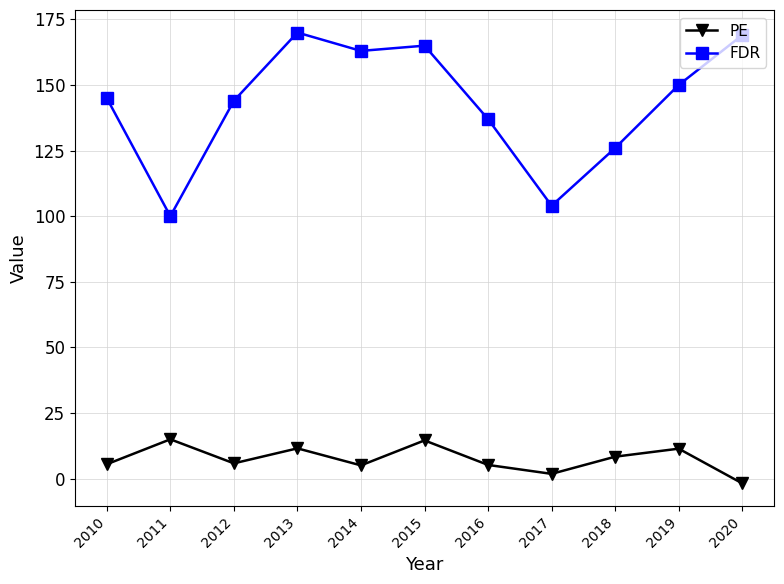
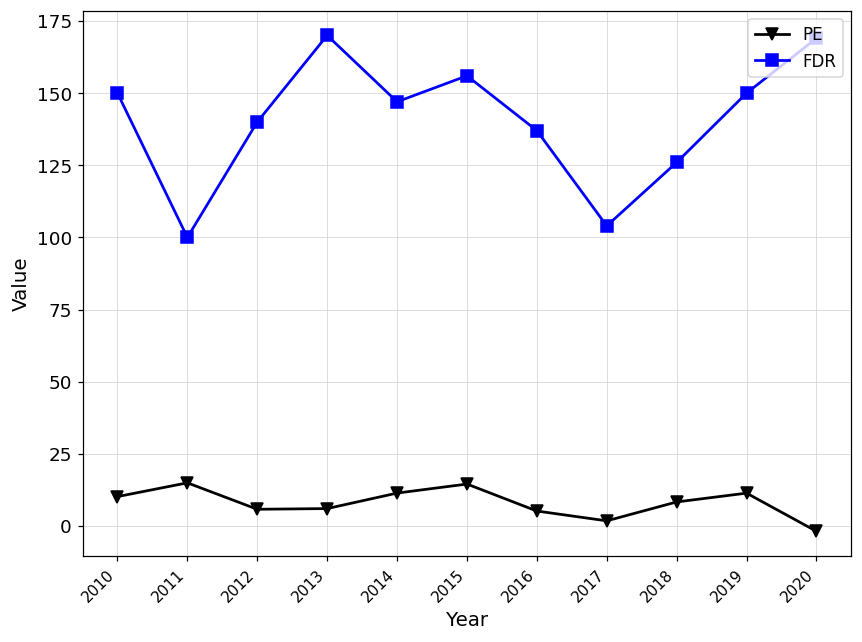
  {
    "PE": {
-     "2010": 5,
+     "2010": 10,
      "2011": 15,
      "2012": 6,
-     "2013": 12,
-     "2014": 5,
+     "2013": 6,
+     "2014": 11,
      "2015": 15,
      "2016": 5,
      "2017": 2,
      "2018": 8,
      "2019": 11,
      "2020": -2
    },
    "FDR": {
-     "2010": 145,
+     "2010": 150,
      "2011": 100,
-     "2012": 144,
+     "2012": 140,
      "2013": 170,
-     "2014": 163,
-     "2015": 165,
+     "2014": 147,
+     "2015": 156,
      "2016": 137,
      "2017": 104,
      "2018": 126,
      "2019": 150
    }
  }
